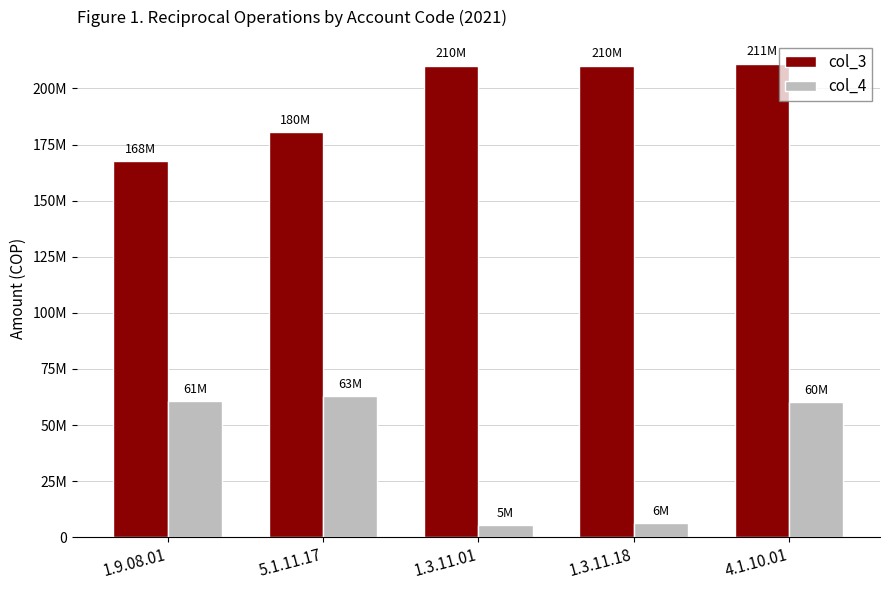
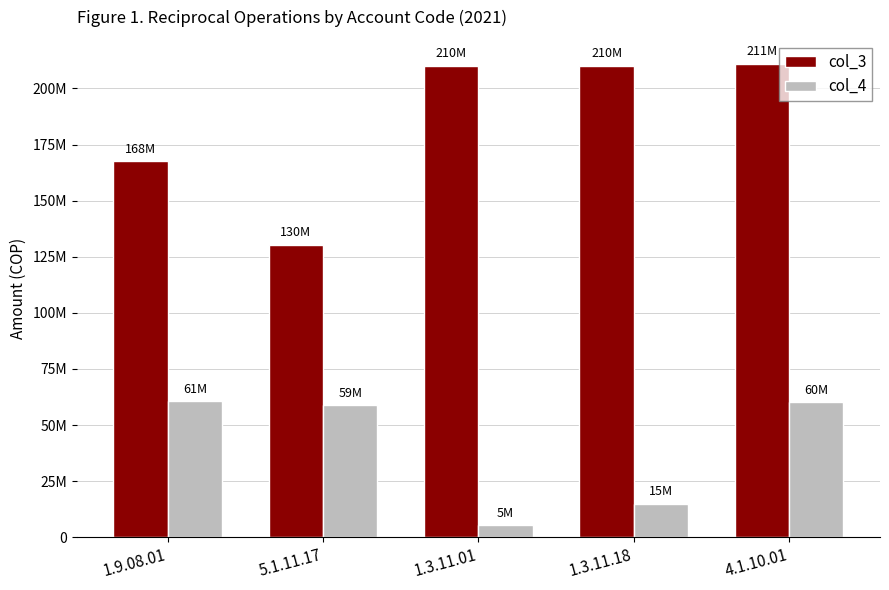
  {
    "col_3": {
      "1.9.08.01": "168M",
-     "5.1.11.17": "180M",
+     "5.1.11.17": "130M",
      "1.3.11.01": "210M",
      "1.3.11.18": "210M",
      "4.1.10.01": "211M"
    },
    "col_4": {
      "1.9.08.01": "61M",
-     "5.1.11.17": "63M",
+     "5.1.11.17": "59M",
      "1.3.11.01": "5M",
-     "1.3.11.18": "6M",
+     "1.3.11.18": "15M",
      "4.1.10.01": "60M"
    }
  }
